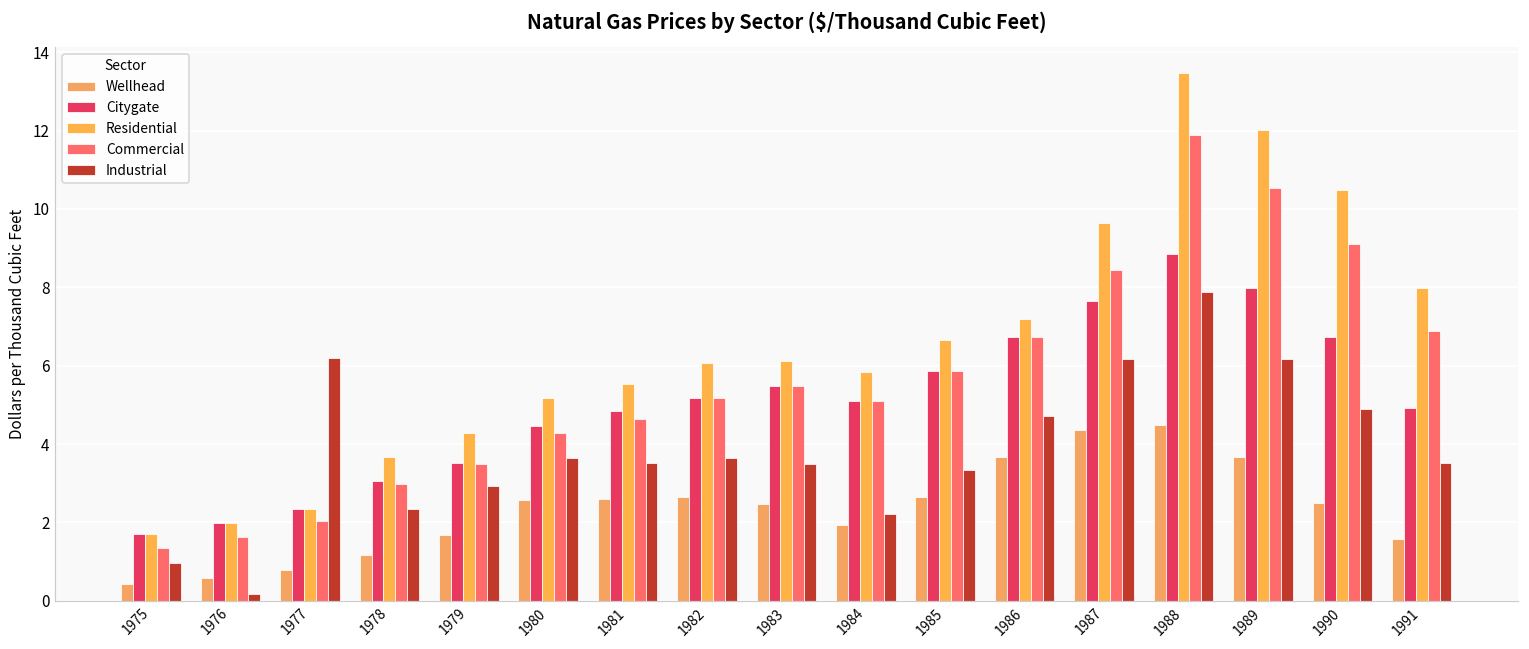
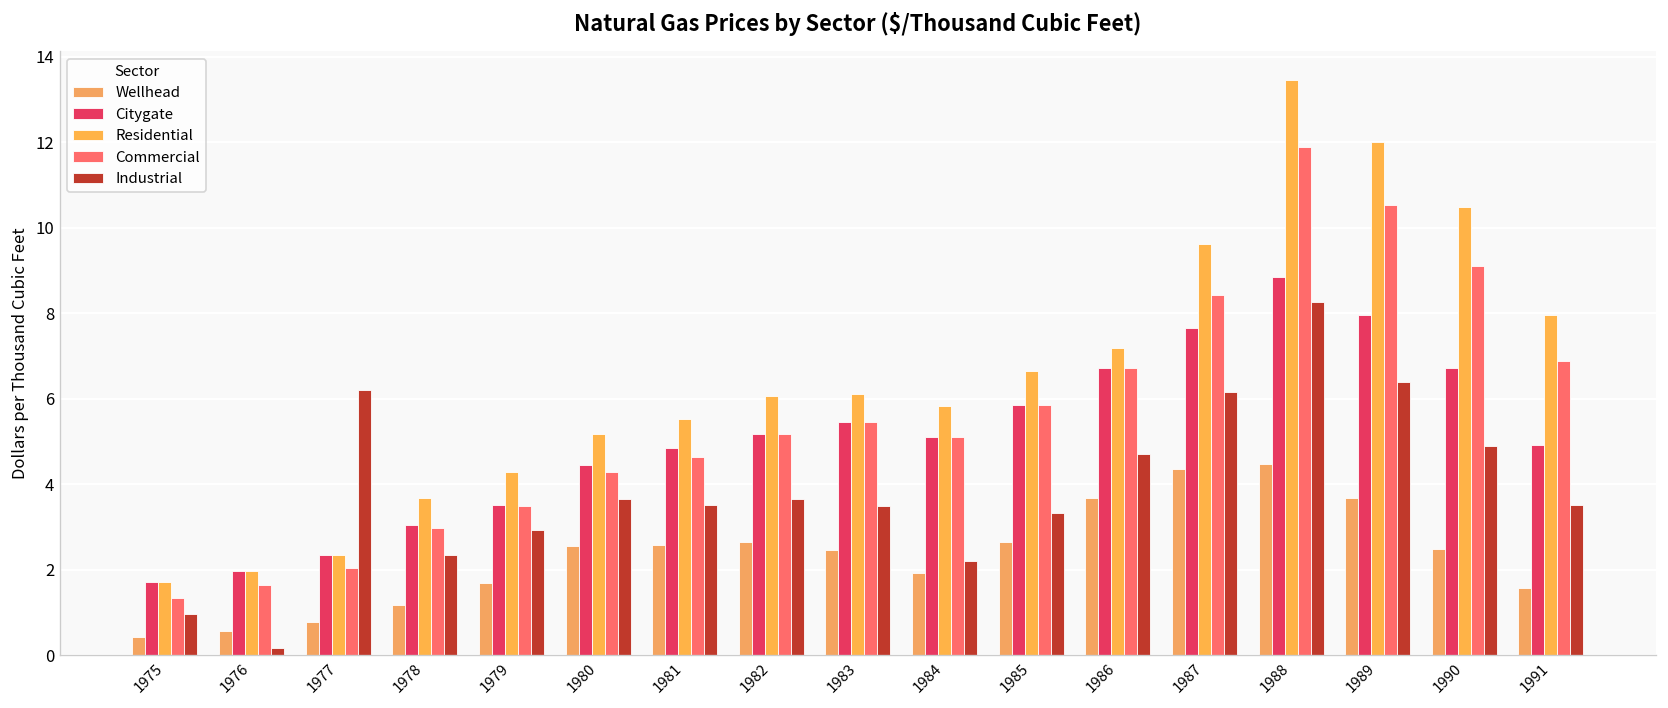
  {
    "Industrial": {
      "1975": 1.0,
      "1976": 0.2,
      "1977": 6.2,
      "1978": 2.4,
      "1979": 2.9,
      "1980": 3.7,
      "1981": 3.5,
      "1982": 3.7,
      "1983": 3.5,
      "1984": 2.2,
      "1985": 3.3,
      "1986": 4.7,
      "1987": 6.2,
-     "1988": 7.9,
-     "1989": 6.2,
+     "1988": 8.3,
+     "1989": 6.4,
      "1990": 4.9,
      "1991": 3.5
    }
  }
